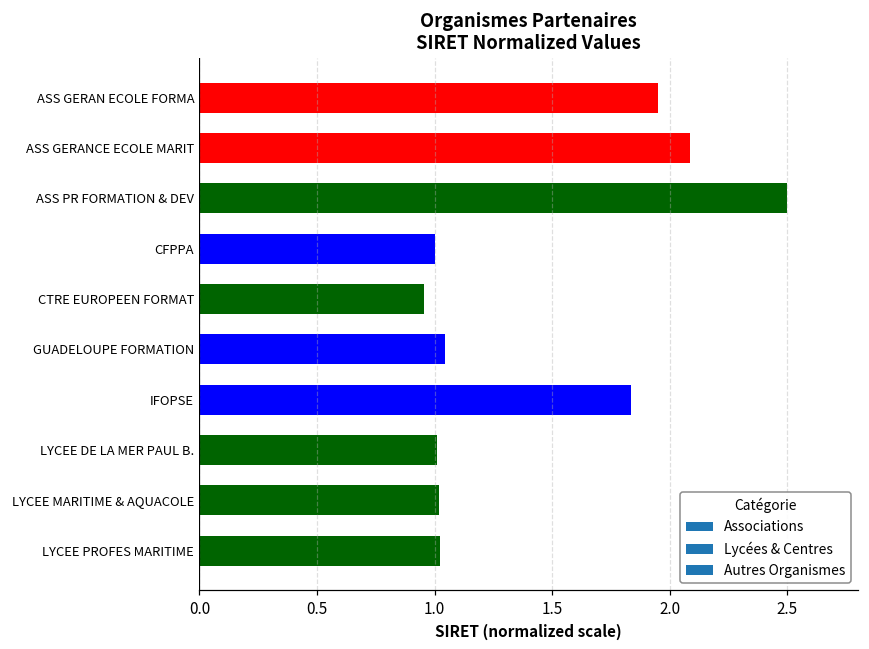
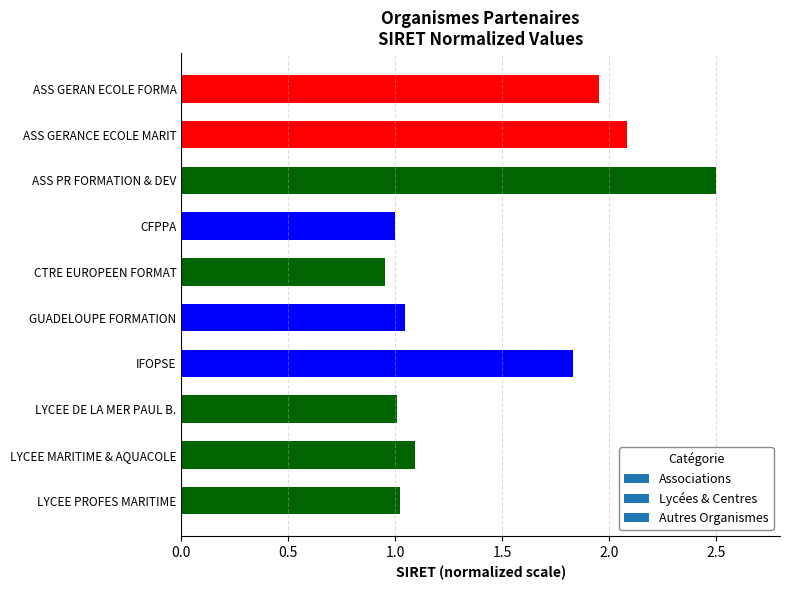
  {
    "ASS GERAN ECOLE FORMA": 1.95,
    "ASS GERANCE ECOLE MARIT": 2.08,
    "ASS PR FORMATION & DEV": 2.50,
    "CFPPA": 1.00,
    "CTRE EUROPEEN FORMAT": 0.95,
    "GUADELOUPE FORMATION": 1.04,
    "IFOPSE": 1.83,
    "LYCEE DE LA MER PAUL B.": 1.01,
-   "LYCEE MARITIME & AQUACOLE": 1.02,
+   "LYCEE MARITIME & AQUACOLE": 1.09,
    "LYCEE PROFES MARITIME": 1.02
  }
